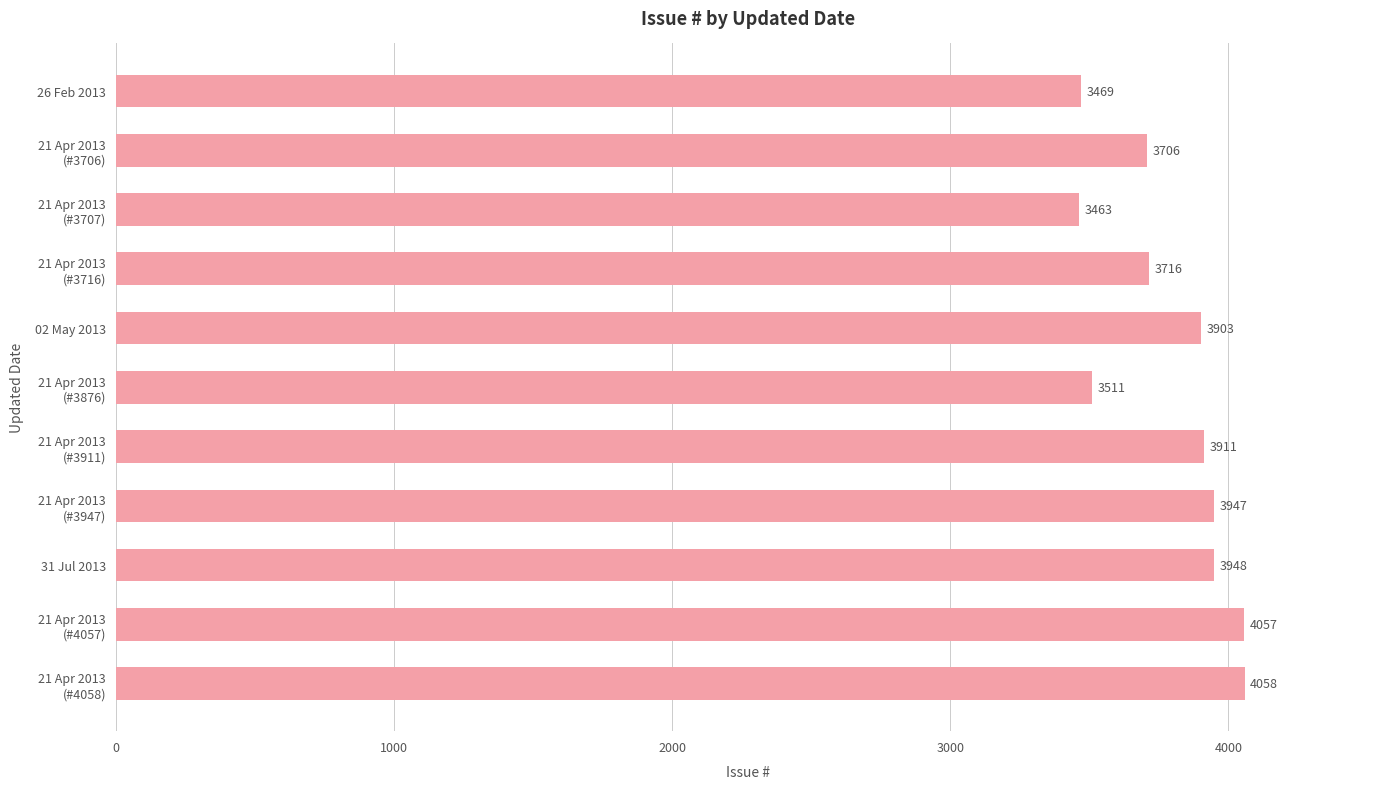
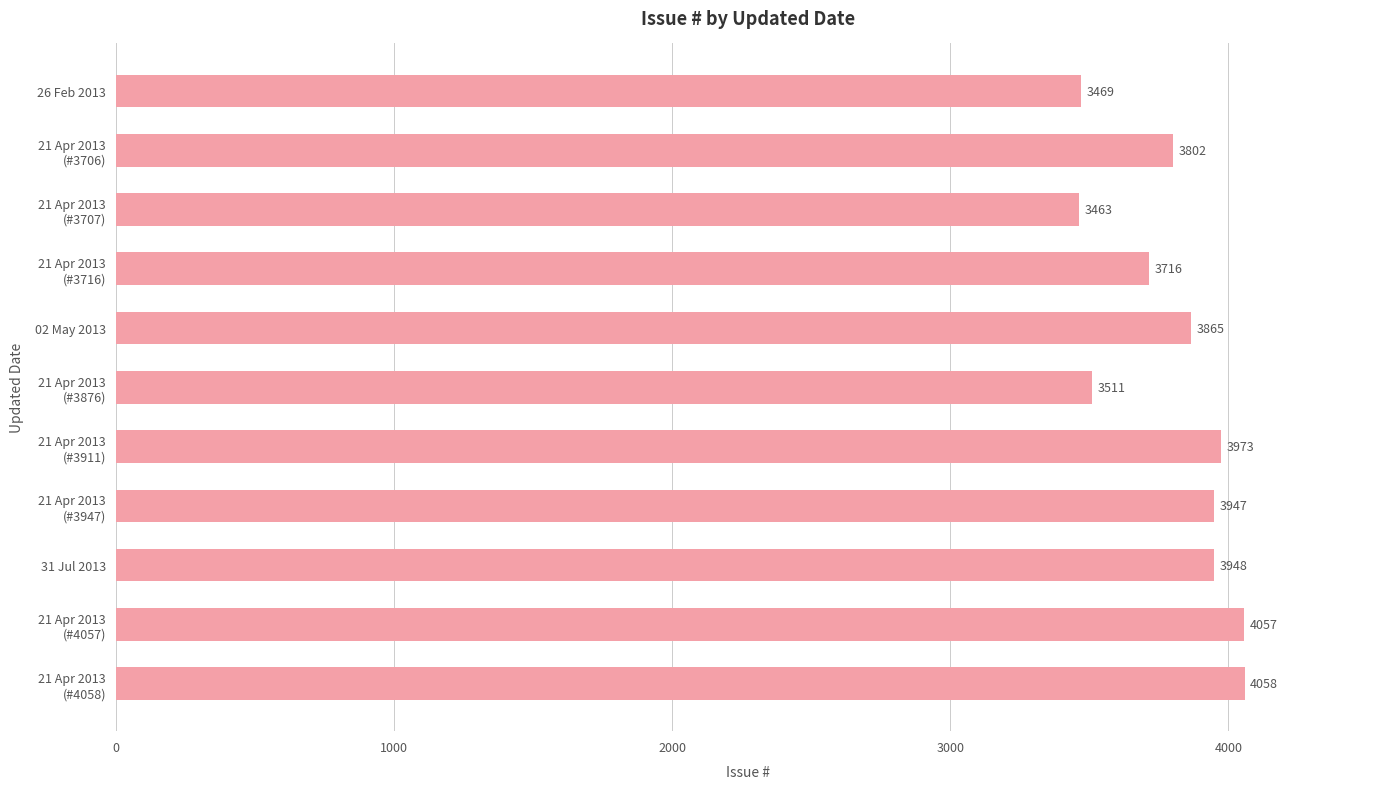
  {
    "26 Feb 2013": 3469,
-   "21 Apr 2013 (#3706)": 3706,
+   "21 Apr 2013 (#3706)": 3802,
    "21 Apr 2013 (#3707)": 3463,
    "21 Apr 2013 (#3716)": 3716,
-   "02 May 2013": 3903,
+   "02 May 2013": 3865,
    "21 Apr 2013 (#3876)": 3511,
-   "21 Apr 2013 (#3911)": 3911,
+   "21 Apr 2013 (#3911)": 3973,
    "21 Apr 2013 (#3947)": 3947,
    "31 Jul 2013": 3948,
    "21 Apr 2013 (#4057)": 4057,
    "21 Apr 2013 (#4058)": 4058
  }
